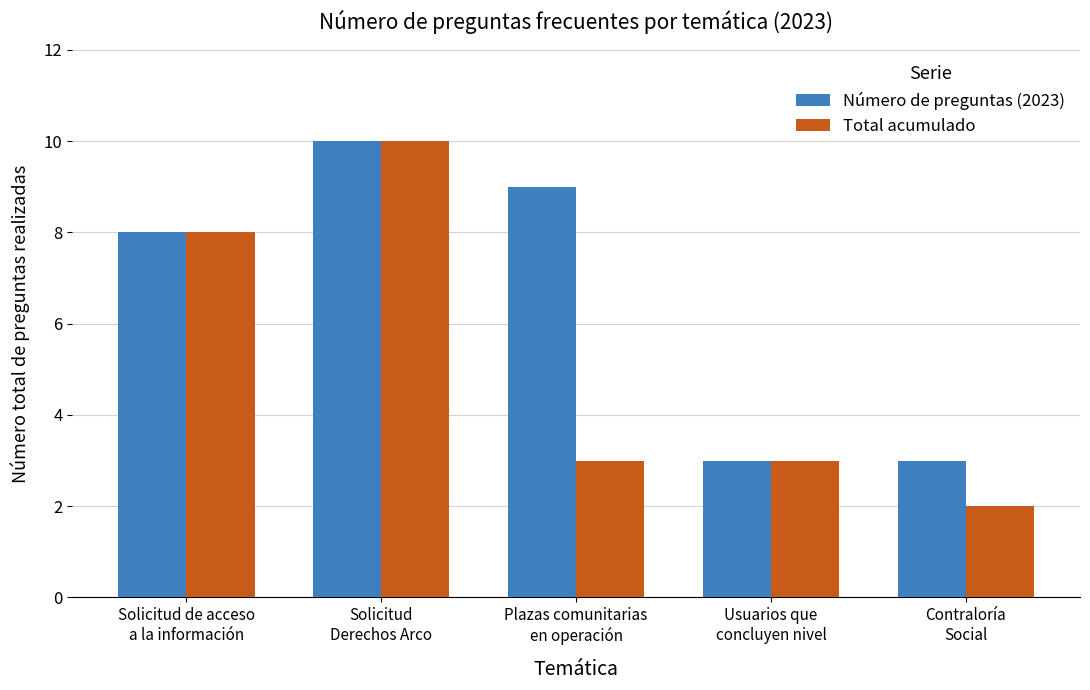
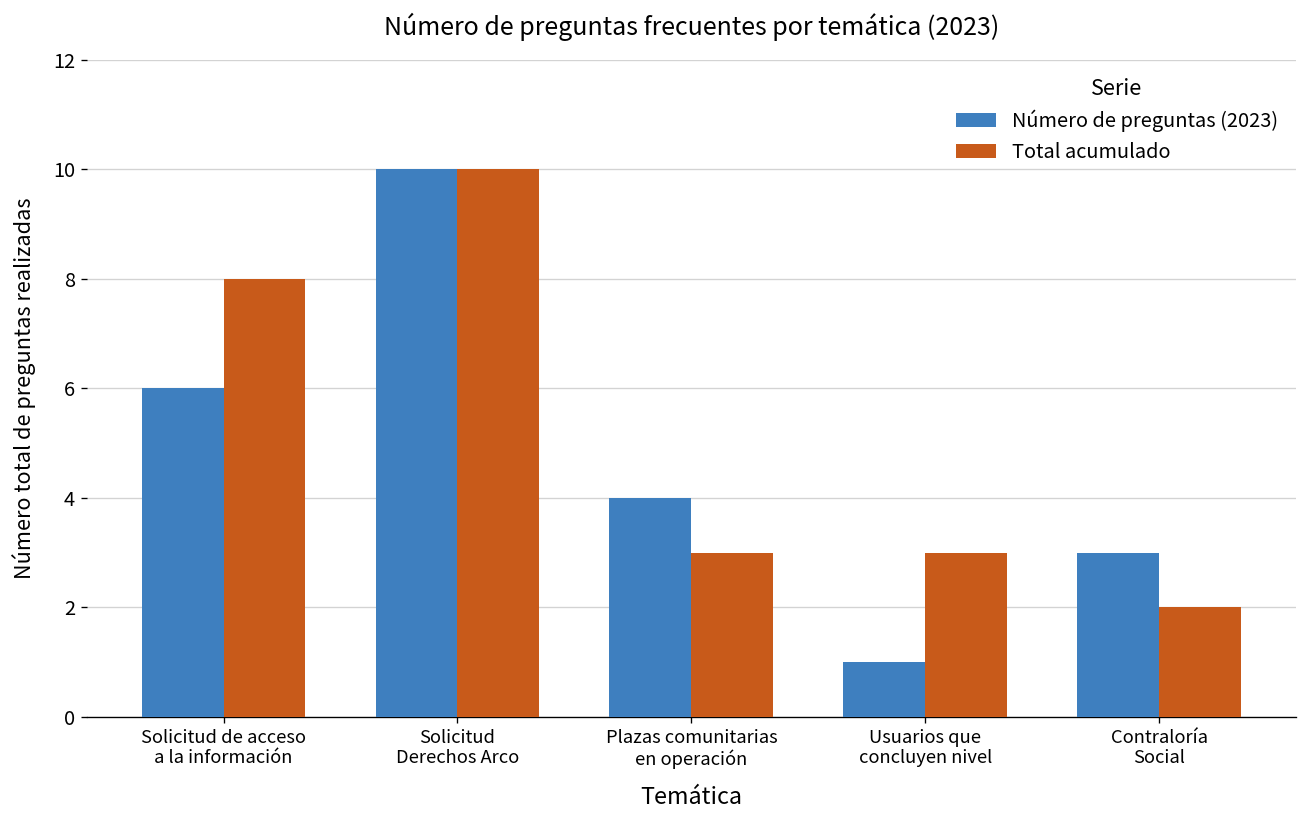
  {
    "Número de preguntas (2023)": {
-     "Solicitud de acceso a la información": 8,
+     "Solicitud de acceso a la información": 6,
      "Solicitud Derechos Arco": 10,
-     "Plazas comunitarias en operación": 9,
-     "Usuarios que concluyen nivel": 3,
+     "Plazas comunitarias en operación": 4,
+     "Usuarios que concluyen nivel": 1,
      "Contraloría Social": 3
    },
    "Total acumulado": {
      "Solicitud de acceso a la información": 8,
      "Solicitud Derechos Arco": 10,
      "Plazas comunitarias en operación": 3,
      "Usuarios que concluyen nivel": 3,
      "Contraloría Social": 2
    }
  }
